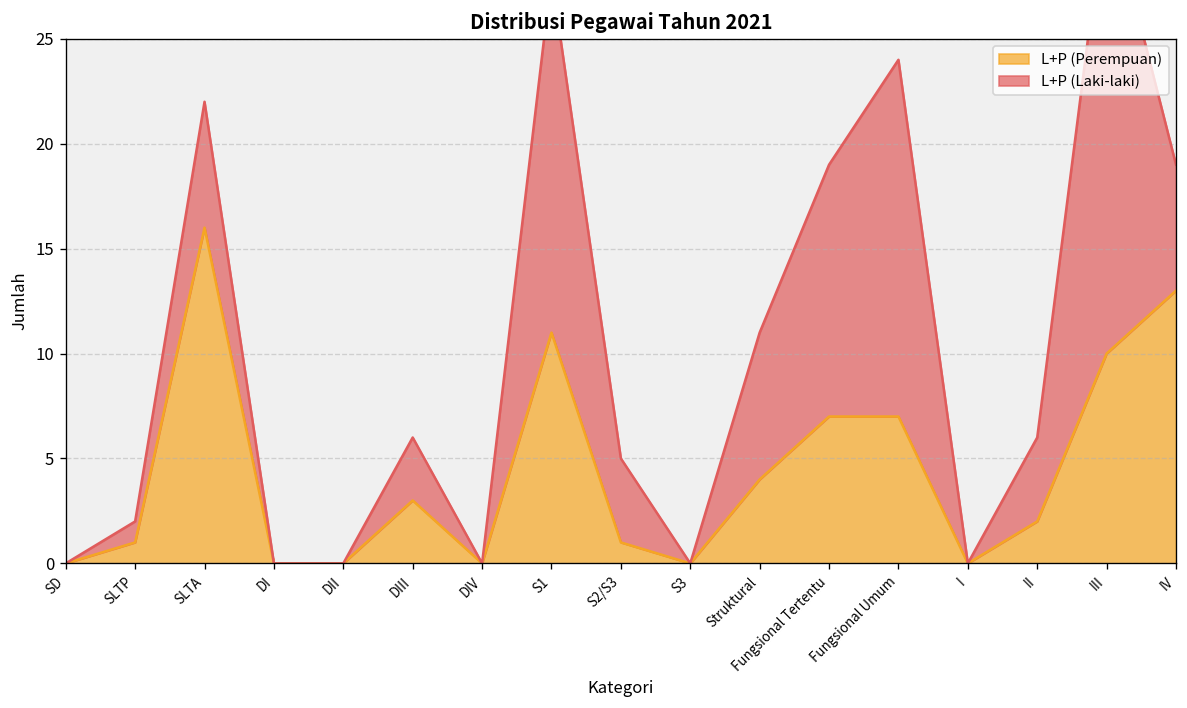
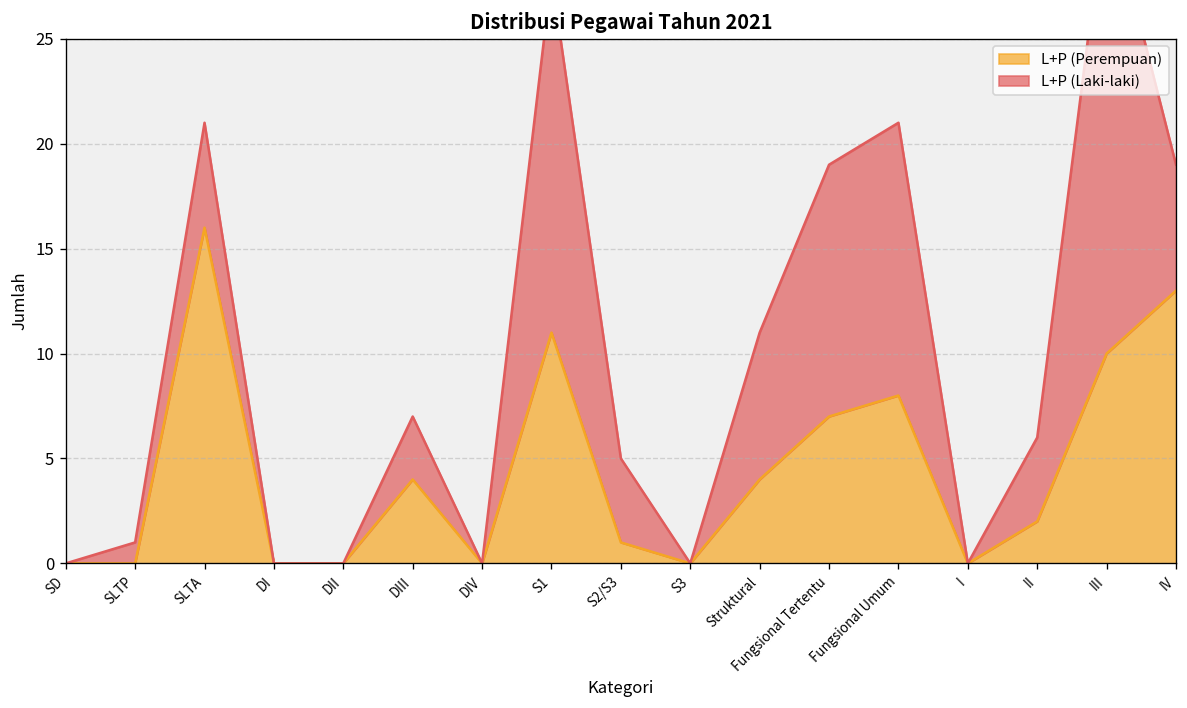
  {
    "L+P (Perempuan)": {
-     "SLTP": 1,
+     "SLTP": 0,
      "SLTA": 16,
-     "DIII": 3,
+     "DIII": 4,
      "S1": 11,
      "S2/S3": 1,
      "Struktural": 4,
      "Fungsional Tertentu": 7,
-     "Fungsional Umum": 7,
+     "Fungsional Umum": 8,
      "II": 2,
      "III": 10,
      "IV": 13
    },
    "L+P (Laki-laki)": {
      "SLTP": 1,
-     "SLTA": 6,
+     "SLTA": 5,
      "DIII": 3,
      "S2/S3": 4,
      "Struktural": 7,
      "Fungsional Tertentu": 12,
-     "Fungsional Umum": 17,
+     "Fungsional Umum": 13,
      "II": 4,
      "IV": 6
    }
  }
